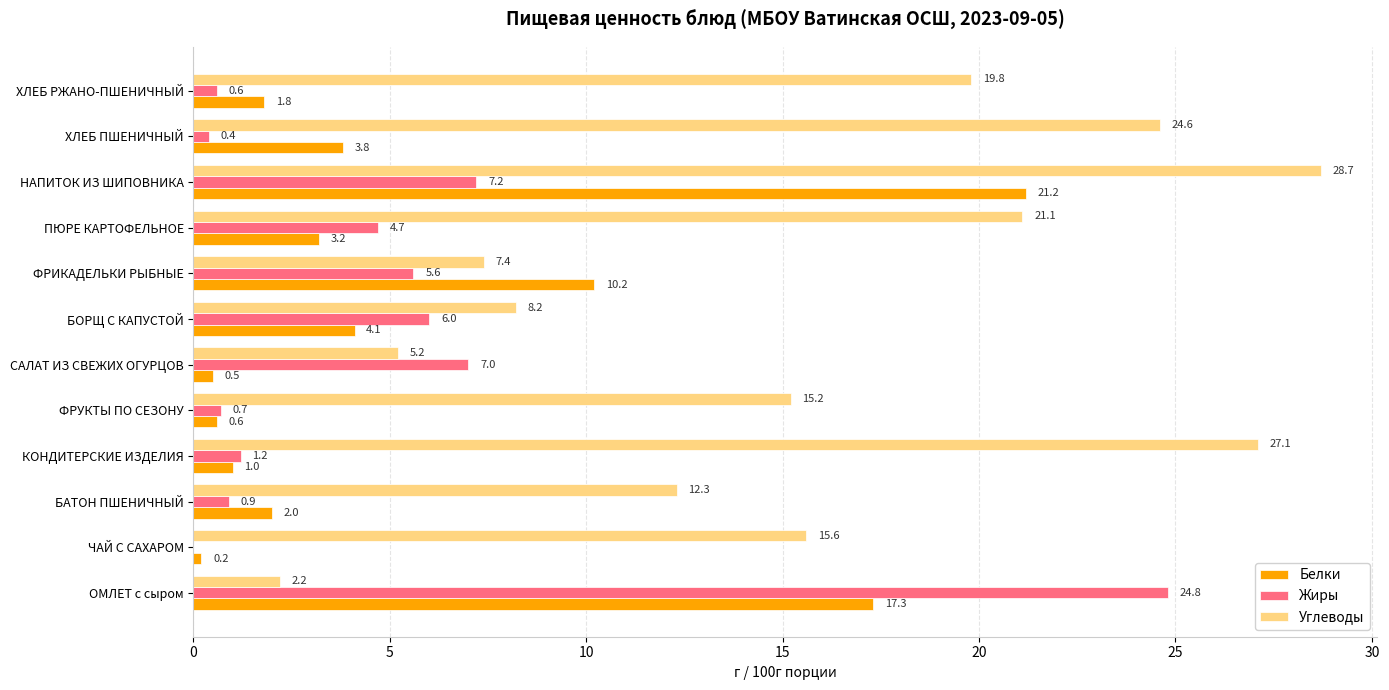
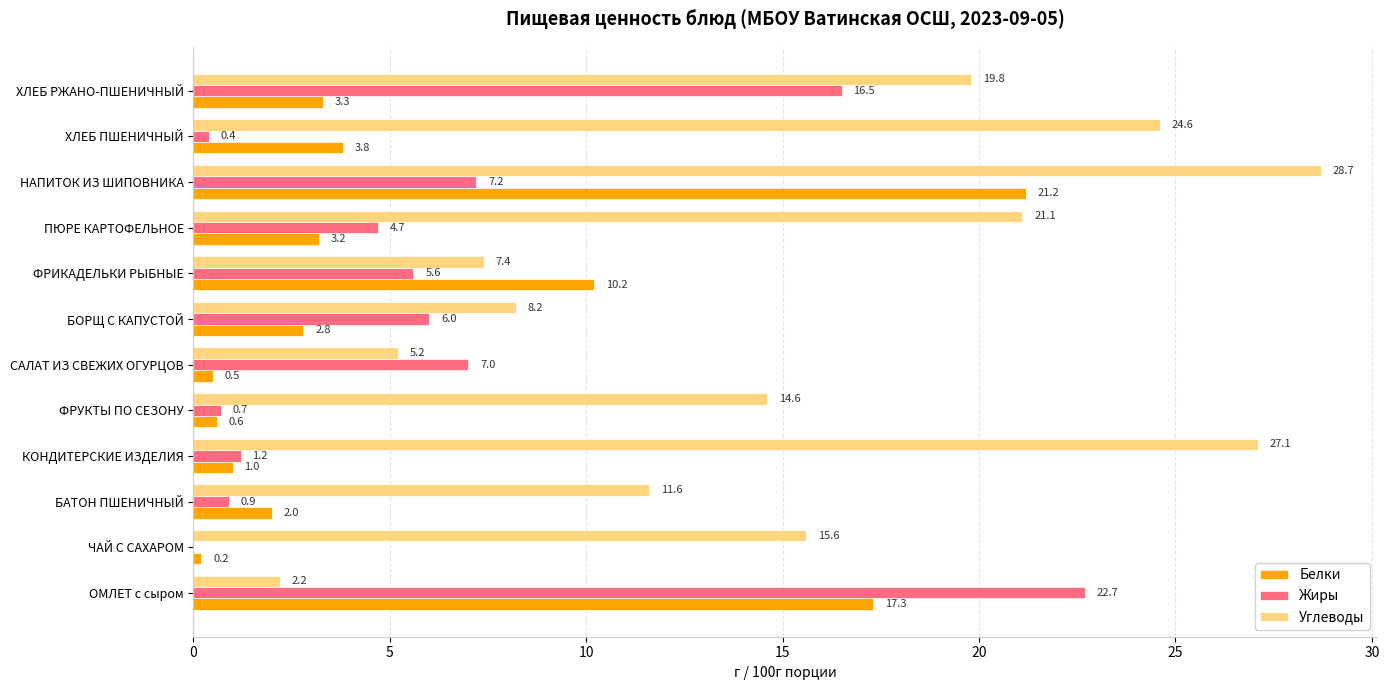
  {
    "Белки": {
-     "ХЛЕБ РЖАНО-ПШЕНИЧНЫЙ": 1.8,
+     "ХЛЕБ РЖАНО-ПШЕНИЧНЫЙ": 3.3,
      "ХЛЕБ ПШЕНИЧНЫЙ": 3.8,
      "НАПИТОК ИЗ ШИПОВНИКА": 21.2,
      "ПЮРЕ КАРТОФЕЛЬНОЕ": 3.2,
      "ФРИКАДЕЛЬКИ РЫБНЫЕ": 10.2,
-     "БОРЩ С КАПУСТОЙ": 4.1,
+     "БОРЩ С КАПУСТОЙ": 2.8,
      "САЛАТ ИЗ СВЕЖИХ ОГУРЦОВ": 0.5,
      "ФРУКТЫ ПО СЕЗОНУ": 0.6,
      "КОНДИТЕРСКИЕ ИЗДЕЛИЯ": 1.0,
      "БАТОН ПШЕНИЧНЫЙ": 2.0,
      "ЧАЙ С САХАРОМ": 0.2,
      "ОМЛЕТ с сыром": 17.3
    },
    "Жиры": {
-     "ХЛЕБ РЖАНО-ПШЕНИЧНЫЙ": 0.6,
+     "ХЛЕБ РЖАНО-ПШЕНИЧНЫЙ": 16.5,
      "ХЛЕБ ПШЕНИЧНЫЙ": 0.4,
      "НАПИТОК ИЗ ШИПОВНИКА": 7.2,
      "ПЮРЕ КАРТОФЕЛЬНОЕ": 4.7,
      "ФРИКАДЕЛЬКИ РЫБНЫЕ": 5.6,
      "БОРЩ С КАПУСТОЙ": 6.0,
      "САЛАТ ИЗ СВЕЖИХ ОГУРЦОВ": 7.0,
      "ФРУКТЫ ПО СЕЗОНУ": 0.7,
      "КОНДИТЕРСКИЕ ИЗДЕЛИЯ": 1.2,
      "БАТОН ПШЕНИЧНЫЙ": 0.9,
-     "ОМЛЕТ с сыром": 24.8
+     "ОМЛЕТ с сыром": 22.7
    },
    "Углеводы": {
      "ХЛЕБ РЖАНО-ПШЕНИЧНЫЙ": 19.8,
      "ХЛЕБ ПШЕНИЧНЫЙ": 24.6,
      "НАПИТОК ИЗ ШИПОВНИКА": 28.7,
      "ПЮРЕ КАРТОФЕЛЬНОЕ": 21.1,
      "ФРИКАДЕЛЬКИ РЫБНЫЕ": 7.4,
      "БОРЩ С КАПУСТОЙ": 8.2,
      "САЛАТ ИЗ СВЕЖИХ ОГУРЦОВ": 5.2,
-     "ФРУКТЫ ПО СЕЗОНУ": 15.2,
+     "ФРУКТЫ ПО СЕЗОНУ": 14.6,
      "КОНДИТЕРСКИЕ ИЗДЕЛИЯ": 27.1,
-     "БАТОН ПШЕНИЧНЫЙ": 12.3,
+     "БАТОН ПШЕНИЧНЫЙ": 11.6,
      "ЧАЙ С САХАРОМ": 15.6,
      "ОМЛЕТ с сыром": 2.2
    }
  }
